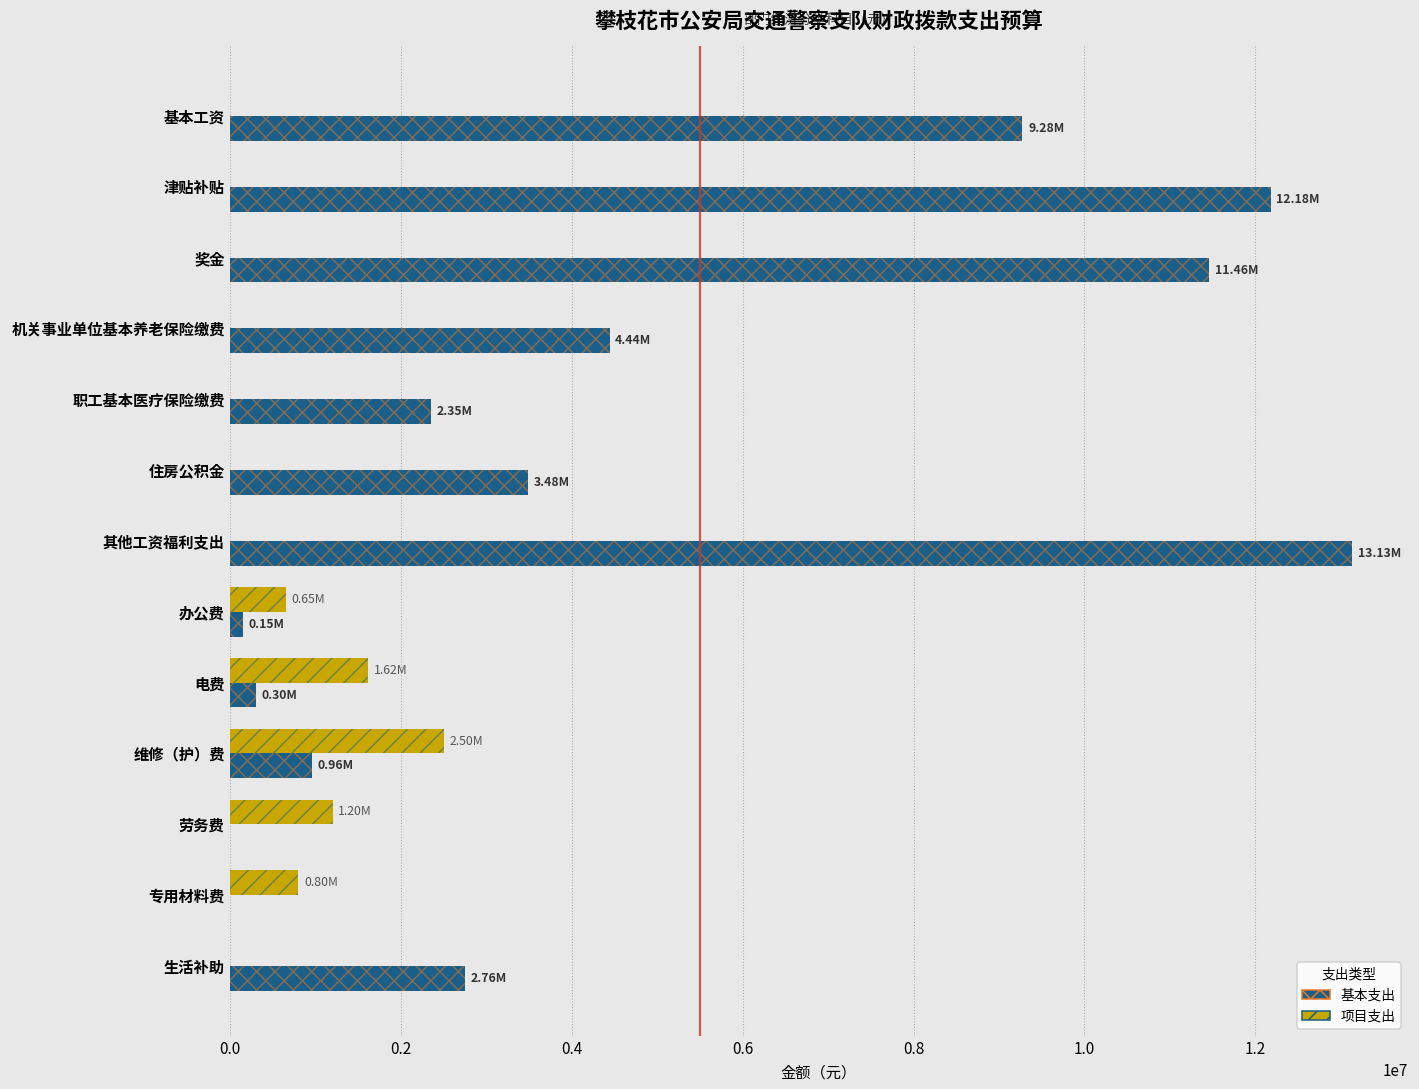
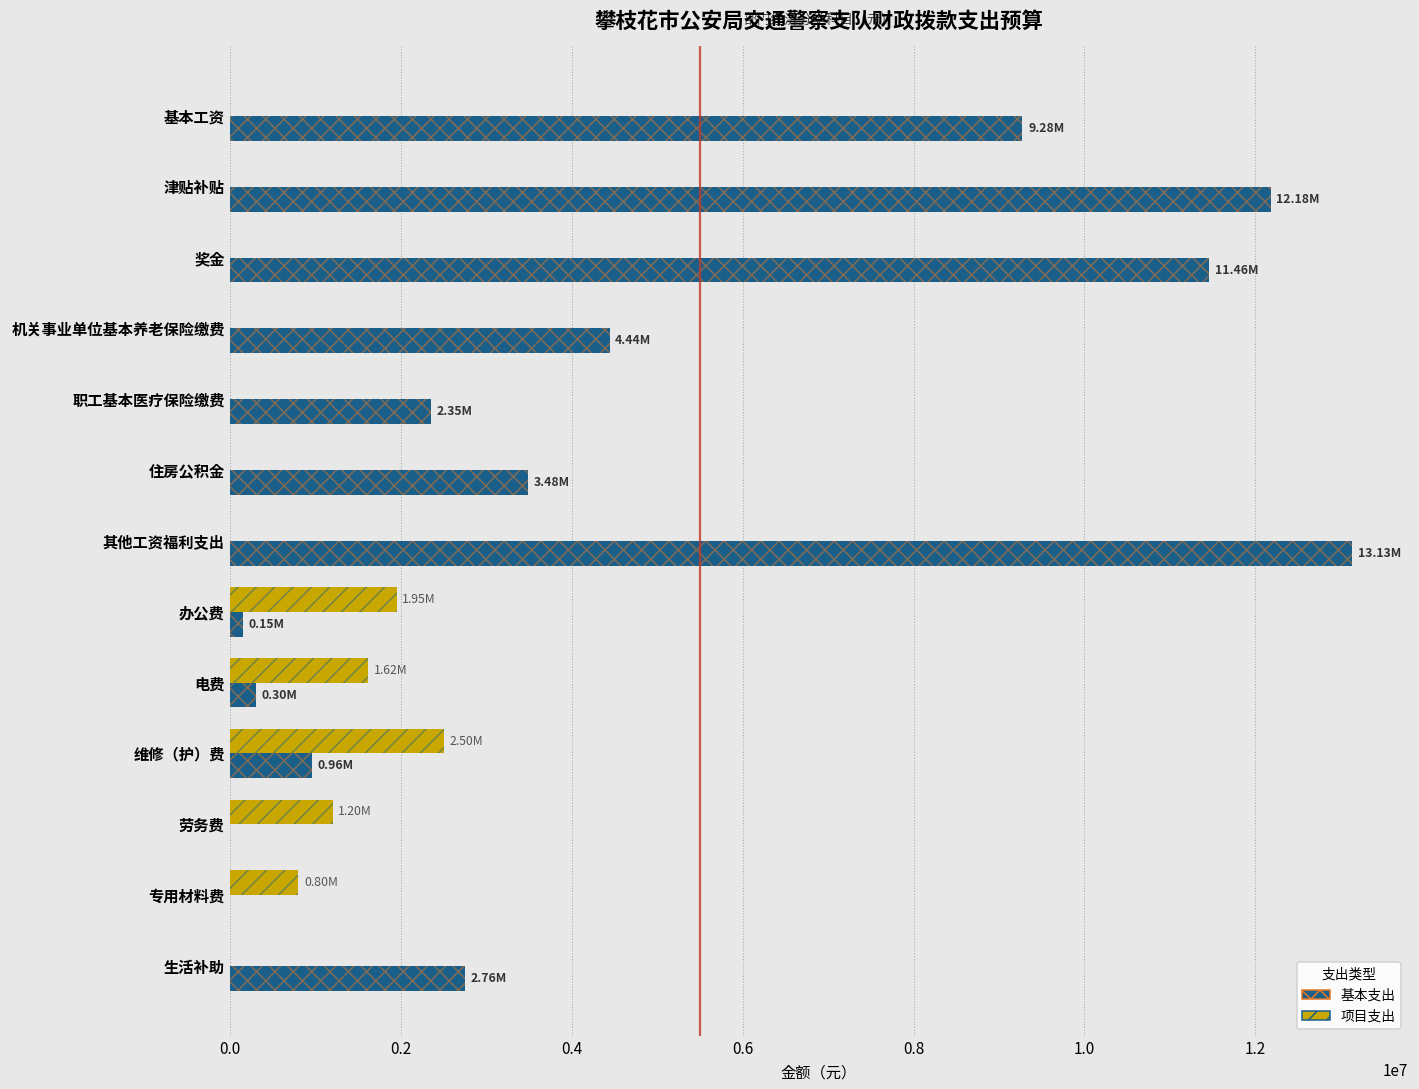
  {
    "基本支出": {
      "基本工资": "9.28M",
      "津贴补贴": "12.18M",
      "奖金": "11.46M",
      "机关事业单位基本养老保险缴费": "4.44M",
      "职工基本医疗保险缴费": "2.35M",
      "住房公积金": "3.48M",
      "其他工资福利支出": "13.13M",
      "办公费": "0.15M",
      "电费": "0.30M",
      "维修（护）费": "0.96M",
      "生活补助": "2.76M"
    },
    "项目支出": {
-     "办公费": "0.65M",
+     "办公费": "1.95M",
      "电费": "1.62M",
      "维修（护）费": "2.50M",
      "劳务费": "1.20M",
      "专用材料费": "0.80M"
    }
  }
